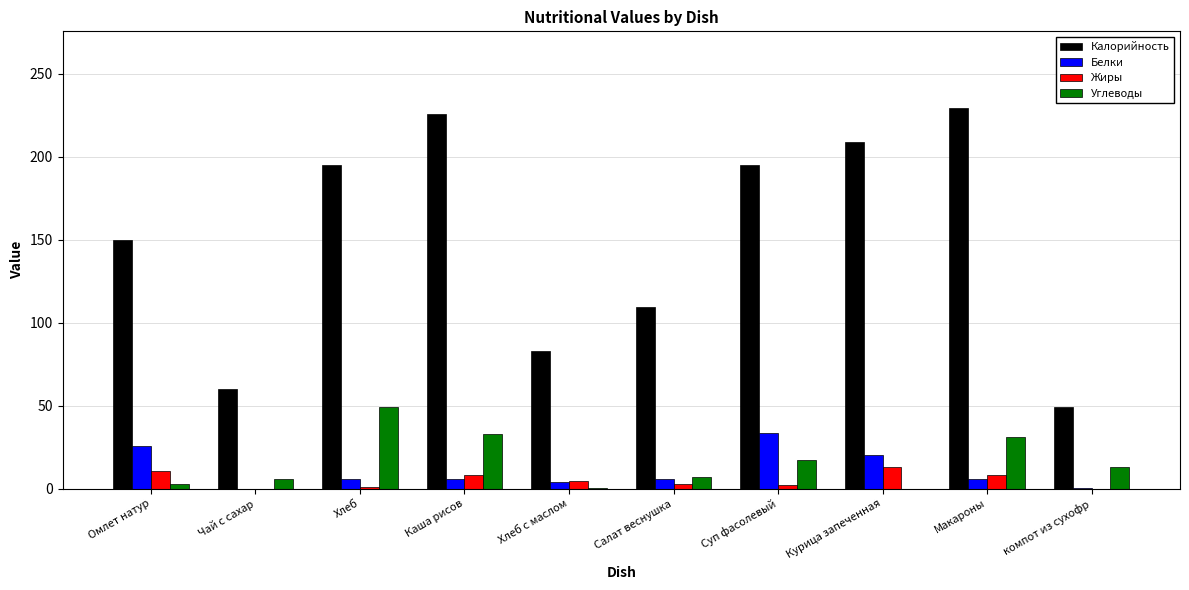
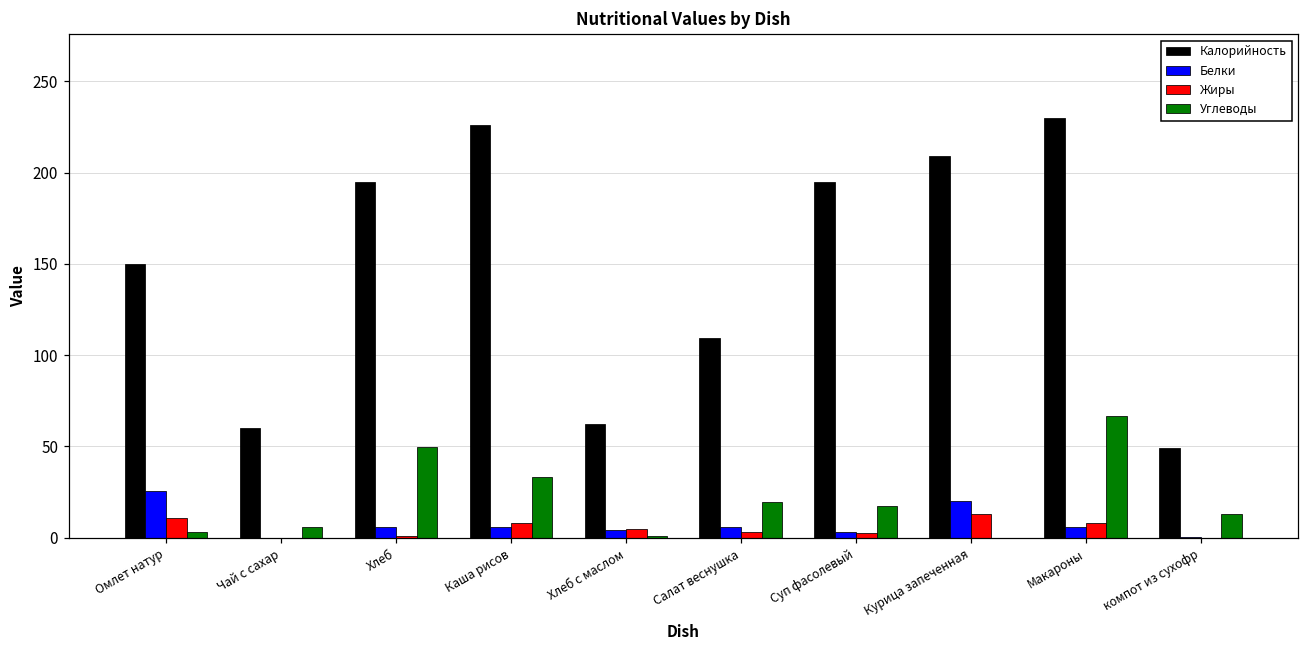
  {
    "Калорийность": {
      "Омлет натур": 150,
      "Чай с сахар": 60,
      "Хлеб": 195,
      "Каша рисов": 226,
-     "Хлеб с маслом": 83,
+     "Хлеб с маслом": 62,
      "Салат веснушка": 109,
      "Суп фасолевый": 195,
      "Курица запеченная": 209,
      "Макароны": 230,
      "компот из сухофр": 49
    },
    "Белки": {
      "Омлет натур": 26,
      "Чай с сахар": 0,
      "Хлеб": 6,
      "Каша рисов": 6,
      "Хлеб с маслом": 4,
      "Салат веснушка": 6,
-     "Суп фасолевый": 33,
+     "Суп фасолевый": 3,
      "Курица запеченная": 20,
      "Макароны": 6
    },
    "Жиры": {
      "Омлет натур": 11,
      "Чай с сахар": 0,
      "Каша рисов": 8,
      "Хлеб с маслом": 5,
      "Салат веснушка": 3,
      "Суп фасолевый": 3,
      "Курица запеченная": 13,
      "Макароны": 8,
      "компот из сухофр": 0
    },
    "Углеводы": {
      "Омлет натур": 3,
      "Чай с сахар": 6,
      "Хлеб": 49,
      "Каша рисов": 33,
-     "Салат веснушка": 7,
+     "Салат веснушка": 19,
      "Суп фасолевый": 17,
      "Курица запеченная": 0,
-     "Макароны": 31,
+     "Макароны": 67,
      "компот из сухофр": 13
    }
  }
